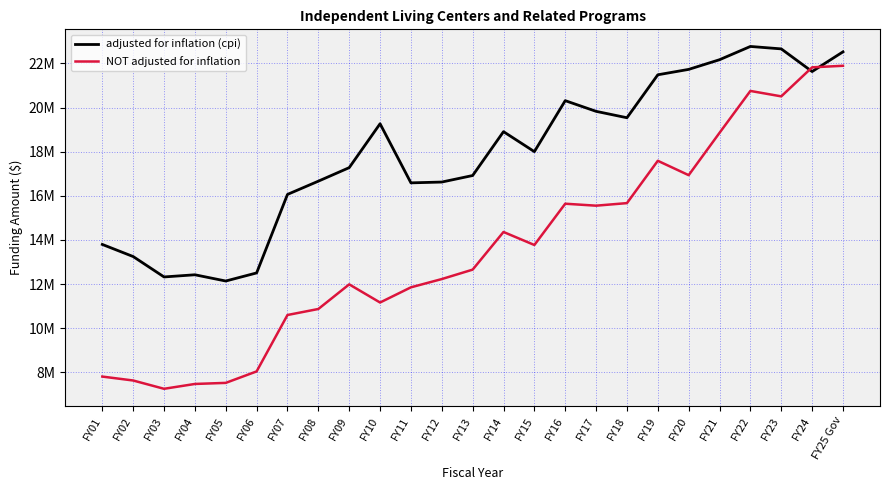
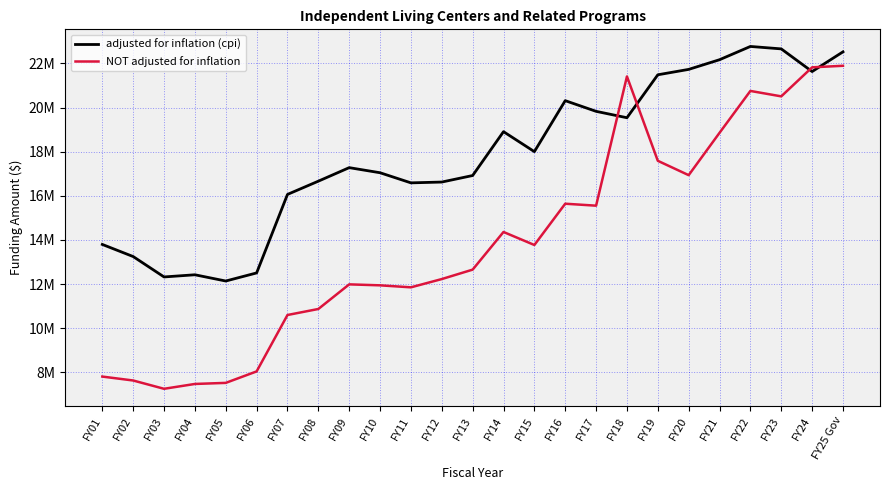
  {
    "adjusted for inflation (cpi)": {
      "FY01": 13800000,
      "FY02": 13200000,
      "FY03": 12300000,
      "FY04": 12400000,
      "FY05": 12100000,
      "FY06": 12500000,
      "FY07": 16100000,
      "FY08": 16700000,
      "FY09": 17300000,
-     "FY10": 19300000,
+     "FY10": 17000000,
      "FY11": 16600000,
      "FY12": 16600000,
      "FY13": 16900000,
      "FY14": 18900000,
      "FY15": 18000000,
      "FY16": 20300000,
      "FY17": 19800000,
      "FY18": 19500000,
      "FY19": 21500000,
      "FY20": 21700000,
      "FY21": 22200000,
      "FY22": 22800000,
      "FY23": 22700000,
      "FY24": 21600000,
      "FY25 Gov": 22500000
    },
    "NOT adjusted for inflation": {
      "FY01": 7800000,
      "FY02": 7600000,
      "FY03": 7300000,
      "FY04": 7500000,
      "FY05": 7500000,
      "FY06": 8000000,
      "FY07": 10600000,
      "FY08": 10900000,
      "FY09": 12000000,
-     "FY10": 11200000,
+     "FY10": 11900000,
      "FY11": 11900000,
      "FY12": 12200000,
      "FY13": 12700000,
      "FY14": 14400000,
      "FY15": 13800000,
      "FY16": 15600000,
      "FY17": 15600000,
-     "FY18": 15700000,
+     "FY18": 21400000,
      "FY19": 17600000,
      "FY20": 16900000,
      "FY21": 18900000,
      "FY22": 20800000,
      "FY23": 20500000,
      "FY24": 21800000,
      "FY25 Gov": 21900000
    }
  }
